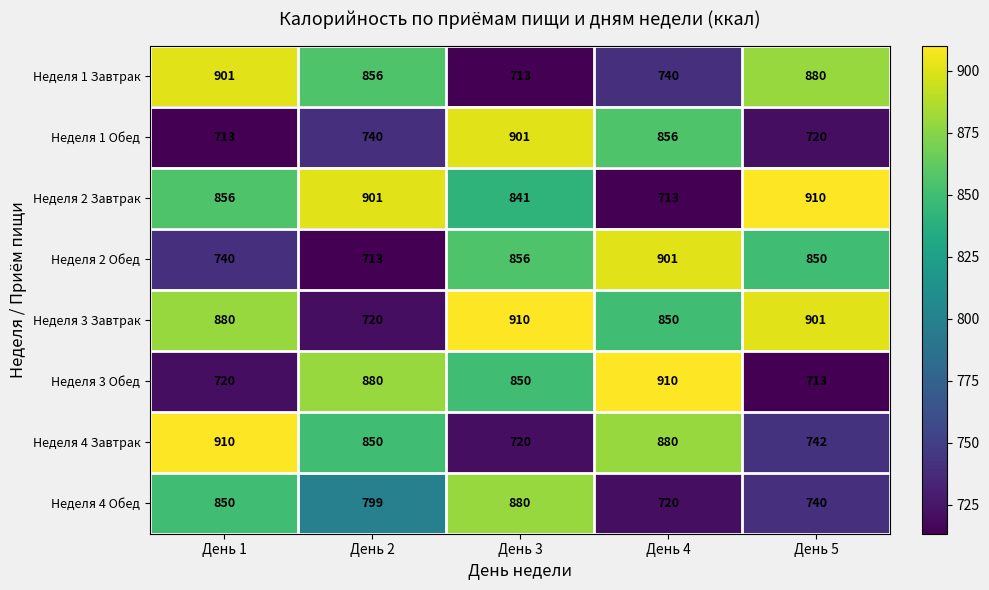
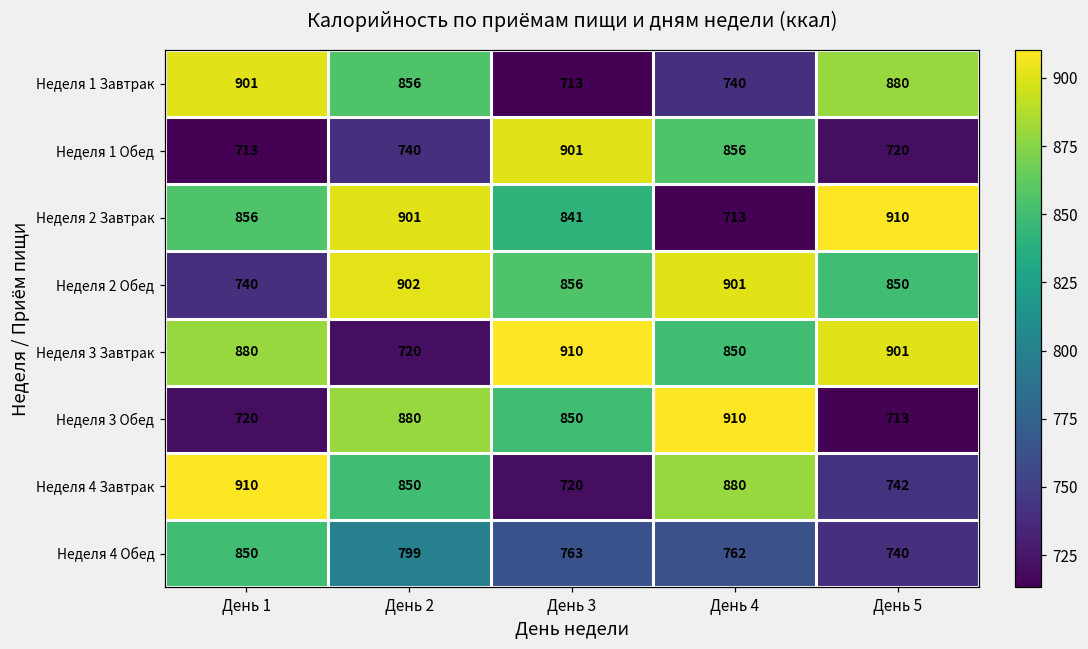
  {
    "Неделя 1 Завтрак": {
      "День 1": 901,
      "День 2": 856,
      "День 3": 713,
      "День 4": 740,
      "День 5": 880
    },
    "Неделя 1 Обед": {
      "День 1": 713,
      "День 2": 740,
      "День 3": 901,
      "День 4": 856,
      "День 5": 720
    },
    "Неделя 2 Завтрак": {
      "День 1": 856,
      "День 2": 901,
      "День 3": 841,
      "День 4": 713,
      "День 5": 910
    },
    "Неделя 2 Обед": {
      "День 1": 740,
-     "День 2": 713,
+     "День 2": 902,
      "День 3": 856,
      "День 4": 901,
      "День 5": 850
    },
    "Неделя 3 Завтрак": {
      "День 1": 880,
      "День 2": 720,
      "День 3": 910,
      "День 4": 850,
      "День 5": 901
    },
    "Неделя 3 Обед": {
      "День 1": 720,
      "День 2": 880,
      "День 3": 850,
      "День 4": 910,
      "День 5": 713
    },
    "Неделя 4 Завтрак": {
      "День 1": 910,
      "День 2": 850,
      "День 3": 720,
      "День 4": 880,
      "День 5": 742
    },
    "Неделя 4 Обед": {
      "День 1": 850,
      "День 2": 799,
-     "День 3": 880,
-     "День 4": 720,
+     "День 3": 763,
+     "День 4": 762,
      "День 5": 740
    }
  }
